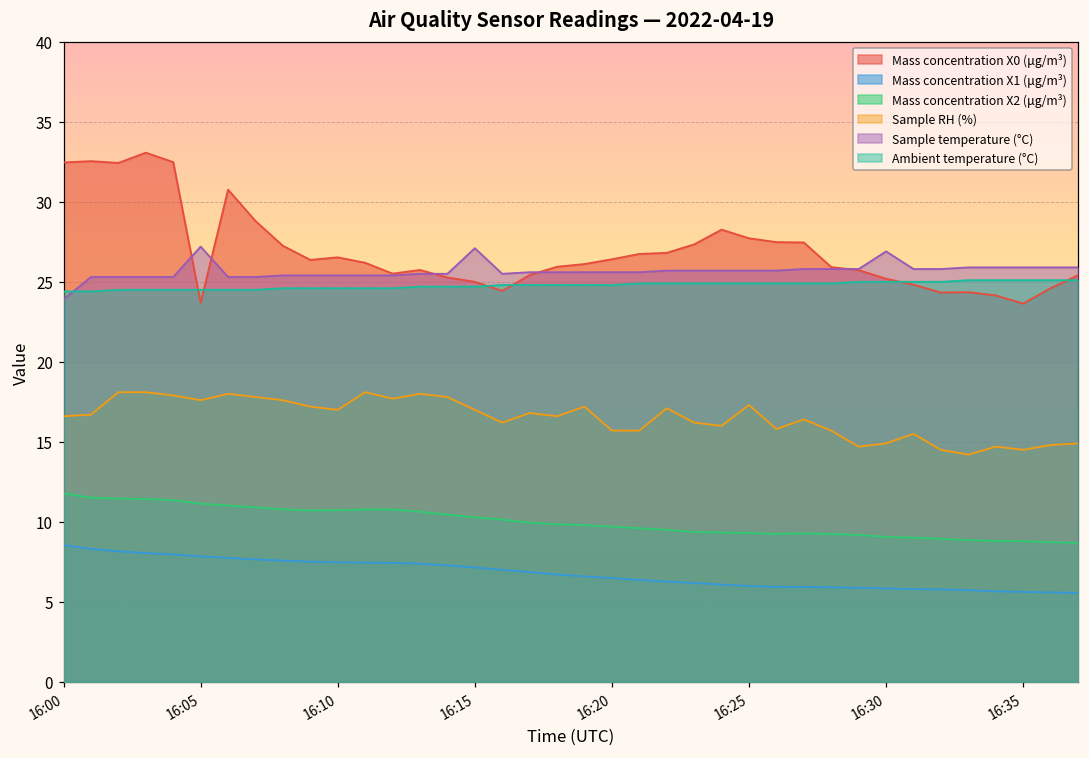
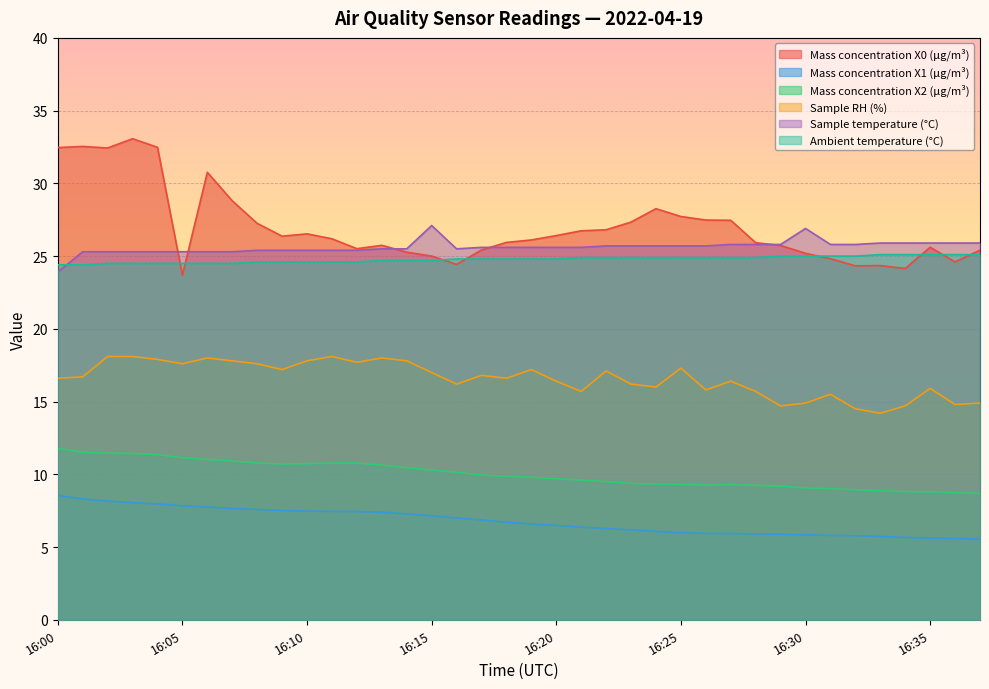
  {
    "Mass concentration X0 (μg/m³)": {
      "16:00": 32.5,
      "16:05": 23.7,
      "16:10": 26.5,
      "16:15": 25.0,
      "16:20": 26.4,
      "16:25": 27.7,
      "16:30": 25.2,
-     "16:35": 23.6
+     "16:35": 25.6
    },
    "Sample RH (%)": {
      "16:00": 16.6,
      "16:05": 17.6,
-     "16:10": 17.0,
+     "16:10": 17.8,
      "16:15": 17.0,
-     "16:20": 15.7,
+     "16:20": 16.4,
      "16:25": 17.3,
      "16:30": 14.9,
-     "16:35": 14.5
+     "16:35": 15.9
    },
    "Sample temperature (°C)": {
      "16:00": 23.9,
-     "16:05": 27.2,
+     "16:05": 25.3,
      "16:10": 25.4,
      "16:15": 27.1,
      "16:20": 25.6,
      "16:25": 25.7,
      "16:30": 26.9,
      "16:35": 25.9
    }
  }
